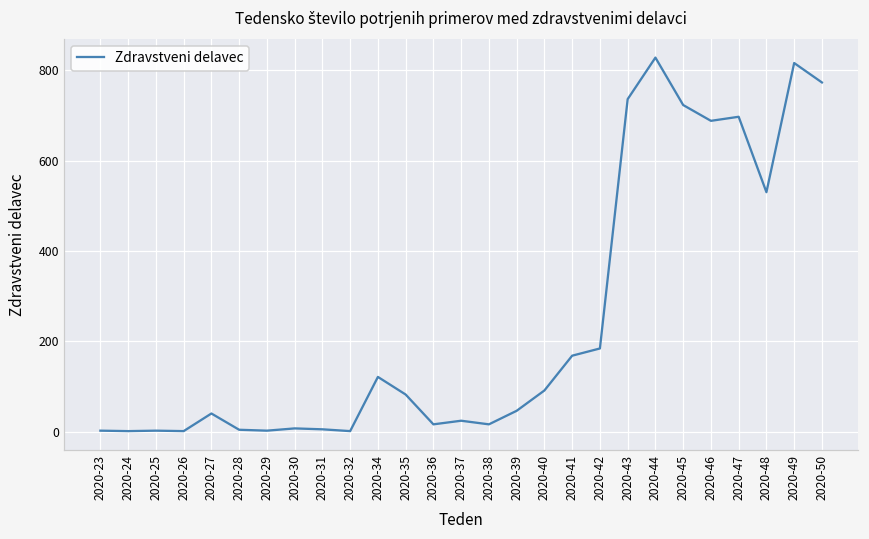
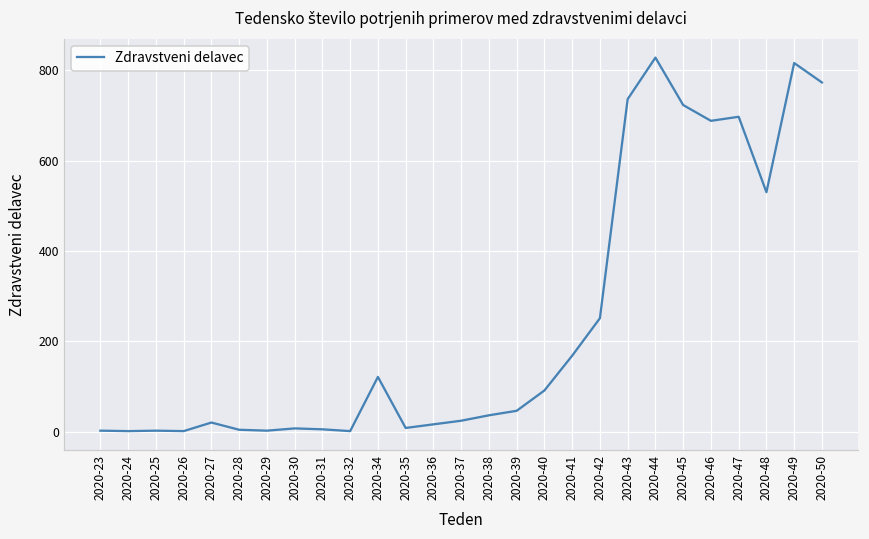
  {
    "2020-23": 0,
    "2020-24": 0,
    "2020-25": 0,
    "2020-26": 0,
-   "2020-27": 40,
+   "2020-27": 20,
    "2020-28": 0,
    "2020-29": 0,
    "2020-30": 10,
    "2020-31": 10,
    "2020-32": 0,
    "2020-34": 120,
-   "2020-35": 80,
+   "2020-35": 10,
    "2020-36": 20,
    "2020-37": 20,
-   "2020-38": 20,
+   "2020-38": 40,
    "2020-39": 50,
    "2020-40": 90,
    "2020-41": 170,
-   "2020-42": 180,
+   "2020-42": 250,
    "2020-43": 740,
    "2020-44": 830,
    "2020-45": 720,
    "2020-46": 690,
    "2020-47": 700,
    "2020-48": 530,
    "2020-49": 820,
    "2020-50": 770
  }
